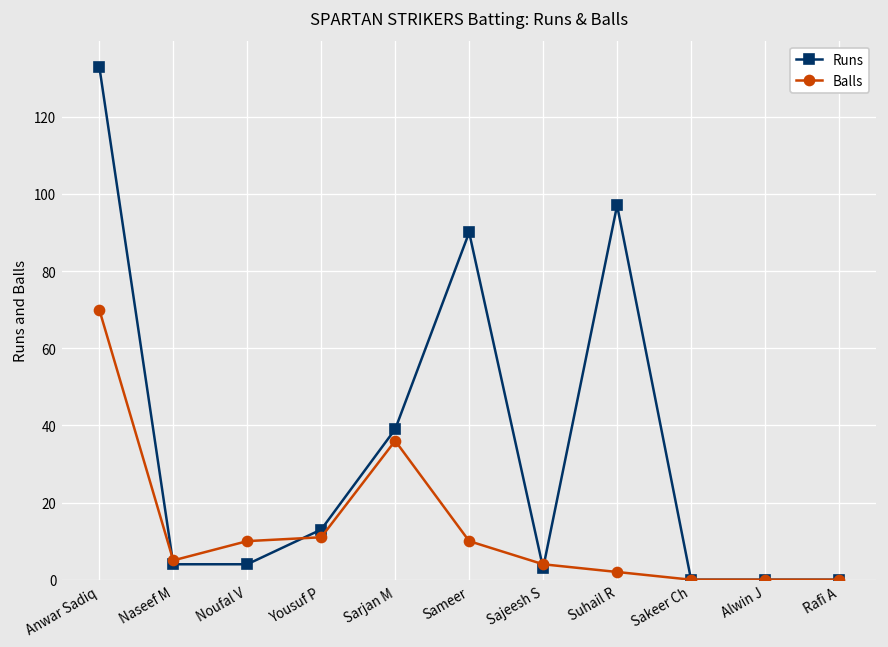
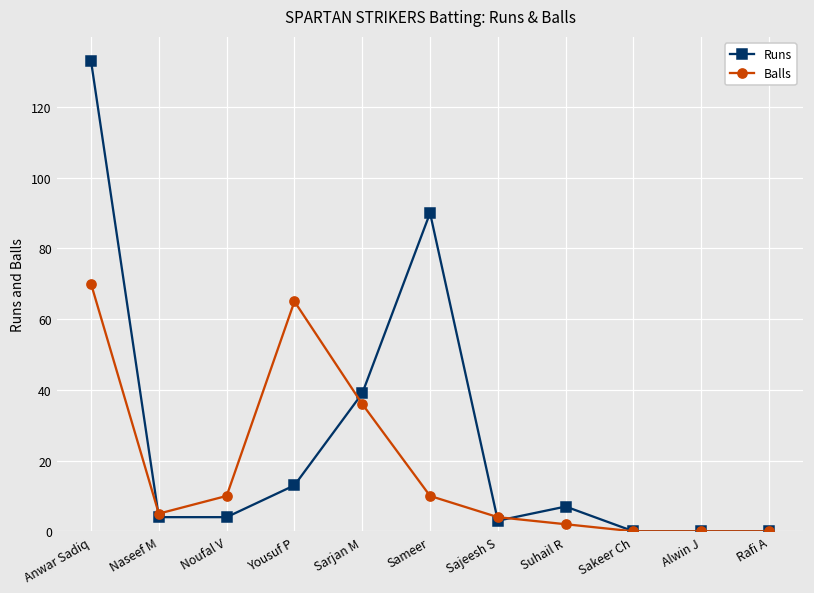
  {
    "Runs": {
      "Anwar Sadiq": 133,
      "Naseef M": 4,
      "Noufal V": 4,
      "Yousuf P": 13,
      "Sarjan M": 39,
      "Sameer": 90,
      "Sajeesh S": 3,
-     "Suhail R": 97
+     "Suhail R": 7
    },
    "Balls": {
      "Anwar Sadiq": 70,
      "Naseef M": 5,
      "Noufal V": 10,
-     "Yousuf P": 11,
+     "Yousuf P": 65,
      "Sarjan M": 36,
      "Sameer": 10,
      "Sajeesh S": 4,
      "Suhail R": 2
    }
  }
